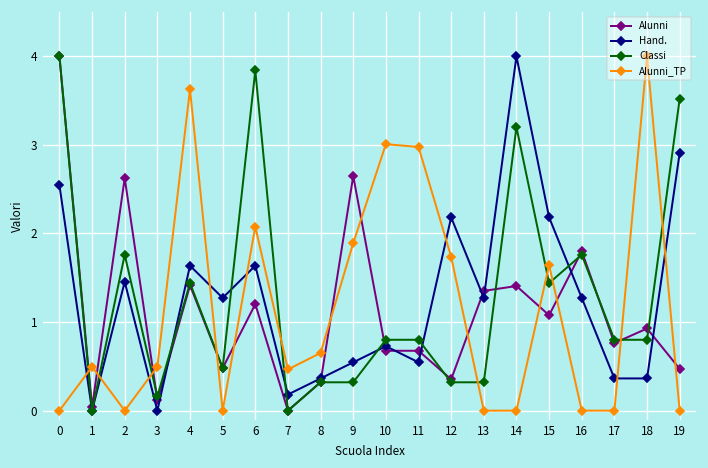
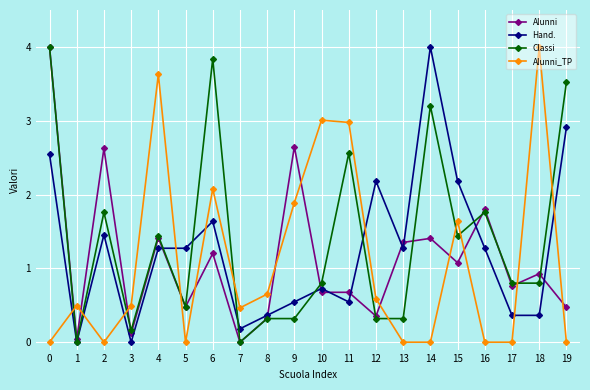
  {
    "Alunni": {
      "1": 0.0,
      "2": 2.6,
      "3": 0.1,
      "6": 1.2,
      "9": 2.6,
      "10": 0.7,
      "11": 0.7,
      "13": 1.4,
      "14": 1.4,
      "15": 1.1,
      "16": 1.8,
      "17": 0.8,
      "18": 0.9,
      "19": 0.5
    },
    "Hand.": {
      "0": 2.5,
      "2": 1.5,
      "3": 0.0,
-     "4": 1.6,
+     "4": 1.3,
      "5": 1.3,
      "6": 1.6,
      "7": 0.2,
      "8": 0.4,
      "9": 0.5,
      "10": 0.7,
      "11": 0.5,
      "12": 2.2,
      "13": 1.3,
      "14": 4.0,
      "15": 2.2,
      "16": 1.3,
      "17": 0.4,
      "18": 0.4,
      "19": 2.9
    },
    "Classi": {
      "2": 1.8,
      "3": 0.2,
      "6": 3.8,
      "9": 0.3,
      "10": 0.8,
-     "11": 0.8,
+     "11": 2.6,
      "13": 0.3,
      "14": 3.2,
      "15": 1.4,
      "16": 1.8,
      "17": 0.8,
      "18": 0.8,
      "19": 3.5
    },
    "Alunni_TP": {
      "0": 0.0,
      "1": 0.5,
      "2": 0.0,
      "3": 0.5,
      "4": 3.6,
      "5": 0.0,
      "6": 2.1,
      "7": 0.5,
      "8": 0.7,
      "9": 1.9,
      "10": 3.0,
      "11": 3.0,
-     "12": 1.7,
+     "12": 0.6,
      "13": 0.0,
      "14": 0.0,
      "15": 1.6,
      "16": 0.0,
      "17": 0.0,
      "19": 0.0
    }
  }
